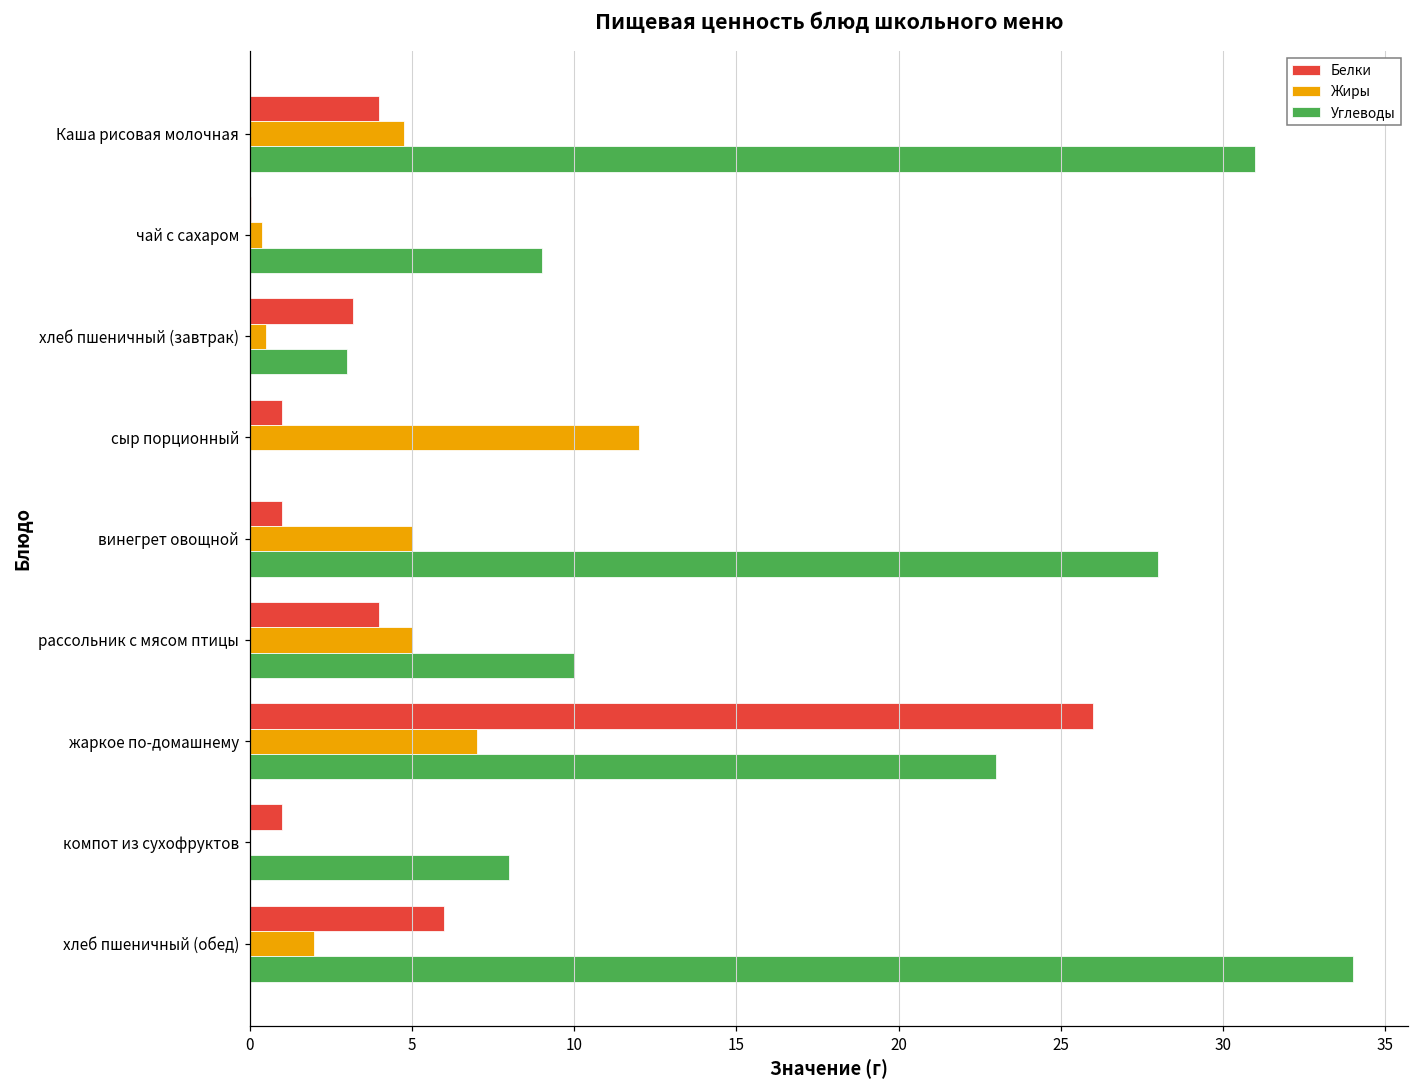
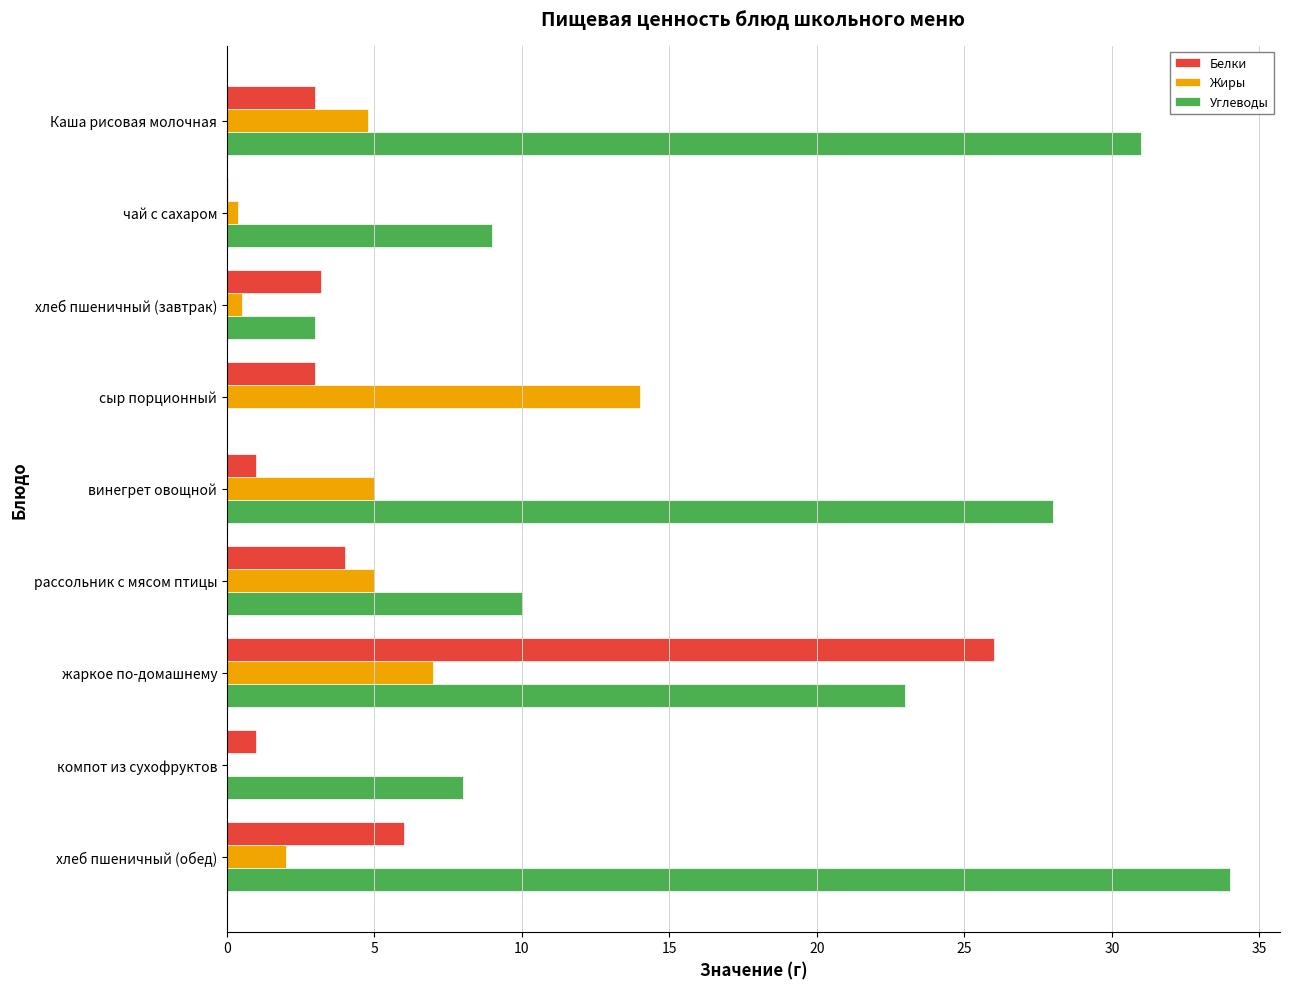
  {
    "Белки": {
-     "Каша рисовая молочная": 4,
+     "Каша рисовая молочная": 3,
      "хлеб пшеничный (завтрак)": 3.2,
-     "сыр порционный": 1,
+     "сыр порционный": 3,
      "винегрет овощной": 1,
      "рассольник с мясом птицы": 4,
      "жаркое по-домашнему": 26,
      "компот из сухофруктов": 1,
      "хлеб пшеничный (обед)": 6
    },
    "Жиры": {
      "Каша рисовая молочная": 4.8,
      "чай с сахаром": 0.4,
      "хлеб пшеничный (завтрак)": 0.5,
-     "сыр порционный": 12,
+     "сыр порционный": 14,
      "винегрет овощной": 5,
      "рассольник с мясом птицы": 5,
      "жаркое по-домашнему": 7,
      "компот из сухофруктов": 0,
      "хлеб пшеничный (обед)": 2
    },
    "Углеводы": {
      "Каша рисовая молочная": 31,
      "чай с сахаром": 9,
      "хлеб пшеничный (завтрак)": 3,
      "сыр порционный": 0,
      "винегрет овощной": 28,
      "рассольник с мясом птицы": 10,
      "жаркое по-домашнему": 23,
      "компот из сухофруктов": 8,
      "хлеб пшеничный (обед)": 34
    }
  }
